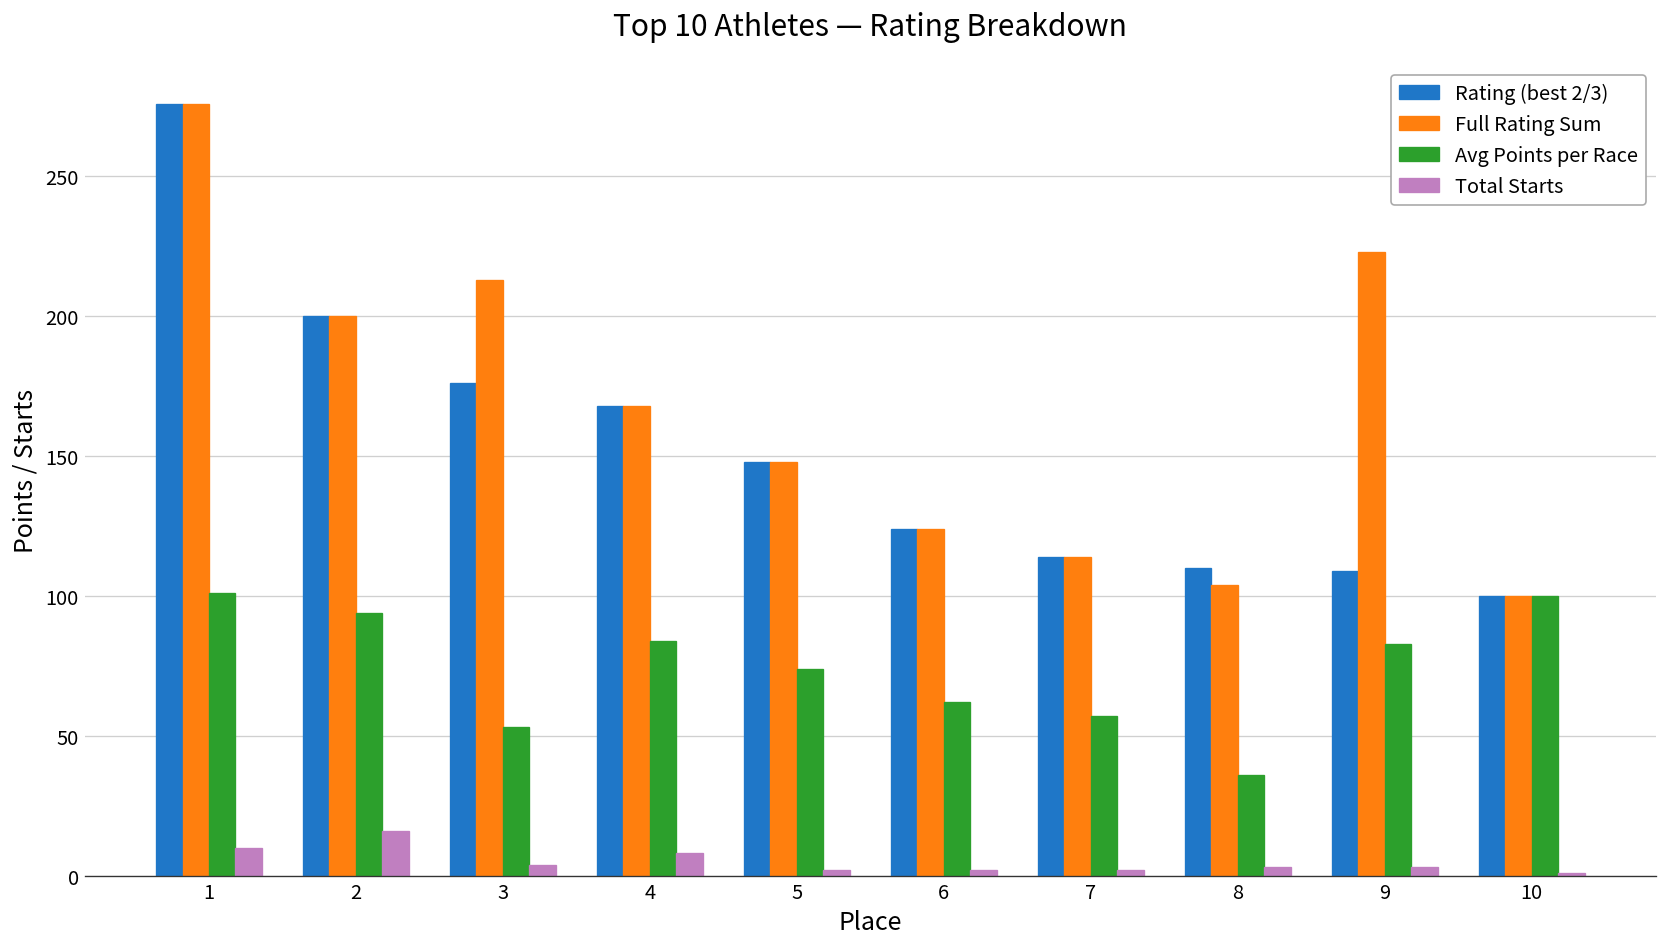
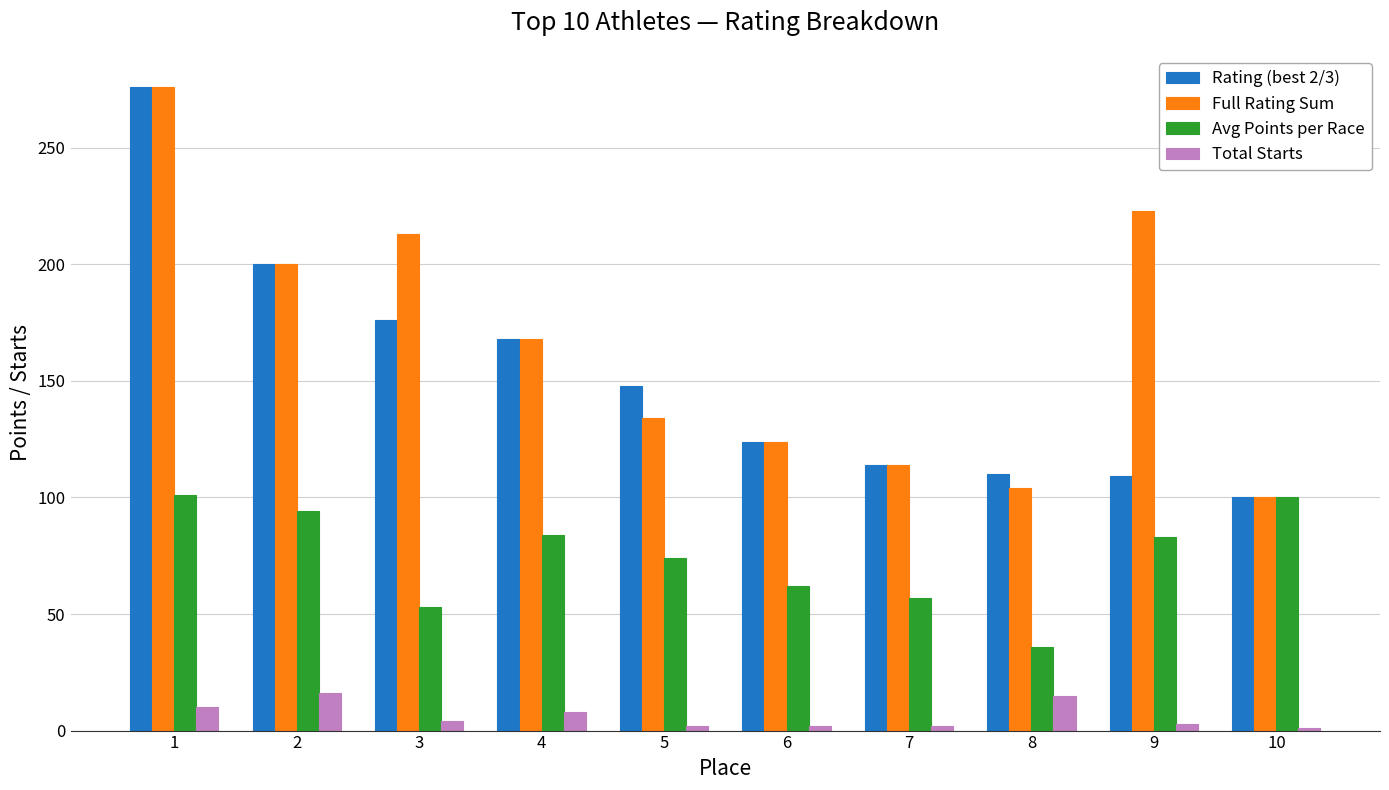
  {
    "Rating (best 2/3)": {
      "1": 276,
      "2": 200,
      "3": 176,
      "4": 168,
      "5": 148,
      "6": 124,
      "7": 114,
      "8": 110,
      "9": 109,
      "10": 100
    },
    "Full Rating Sum": {
      "1": 276,
      "2": 200,
      "3": 213,
      "4": 168,
-     "5": 148,
+     "5": 134,
      "6": 124,
      "7": 114,
      "8": 104,
      "9": 223,
      "10": 100
    },
    "Avg Points per Race": {
      "1": 101,
      "2": 94,
      "3": 53,
      "4": 84,
      "5": 74,
      "6": 62,
      "7": 57,
      "8": 36,
      "9": 83,
      "10": 100
    },
    "Total Starts": {
      "1": 10,
      "2": 16,
      "3": 4,
      "4": 8,
      "5": 2,
      "6": 2,
      "7": 2,
-     "8": 3,
+     "8": 15,
      "9": 3
    }
  }
